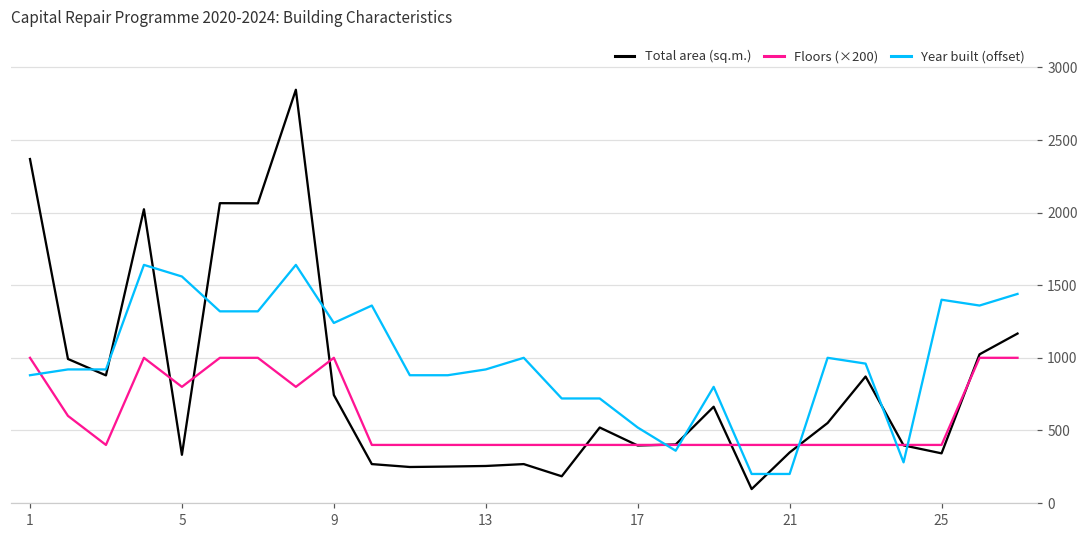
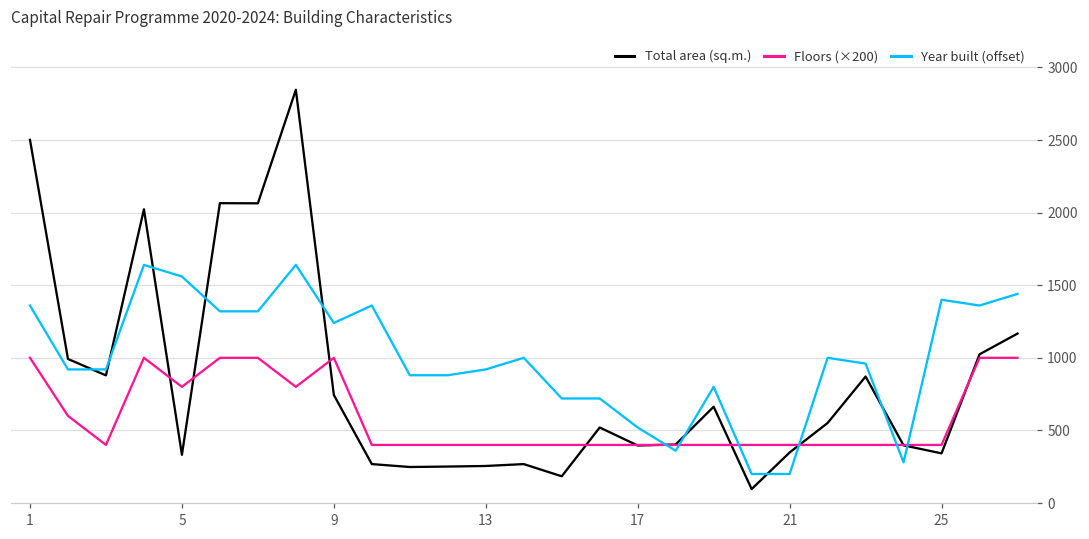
  {
    "Total area (sq.m.)": {
-     "1": 2370,
+     "1": 2500,
      "5": 330,
      "9": 740,
      "13": 260,
      "21": 350,
      "25": 340
    },
    "Floors (×200)": {
      "1": 1000,
      "5": 800,
      "9": 1000,
      "13": 400,
      "21": 400,
      "25": 400
    },
    "Year built (offset)": {
-     "1": 880,
+     "1": 1360,
      "5": 1560,
      "9": 1240,
      "13": 920,
      "17": 520,
      "21": 200,
      "25": 1400
    }
  }
